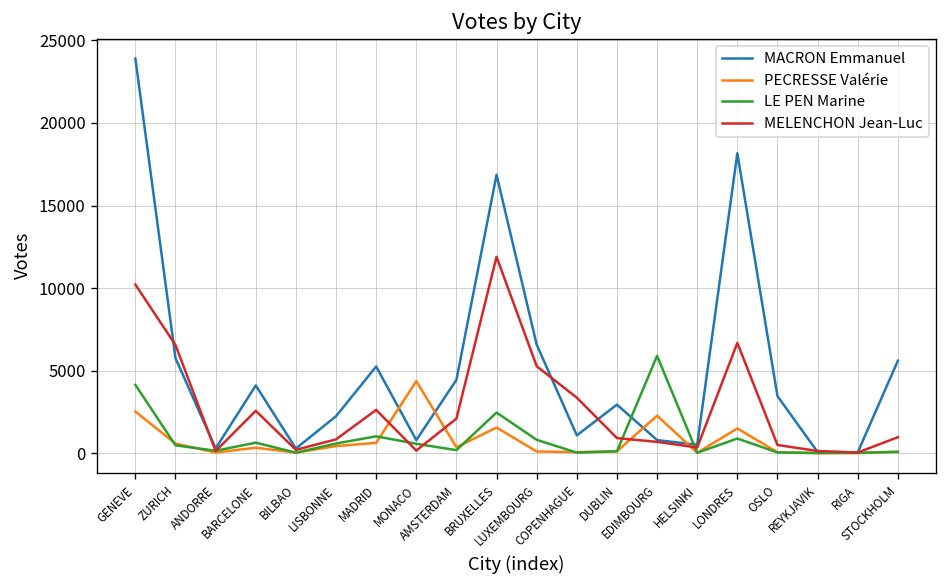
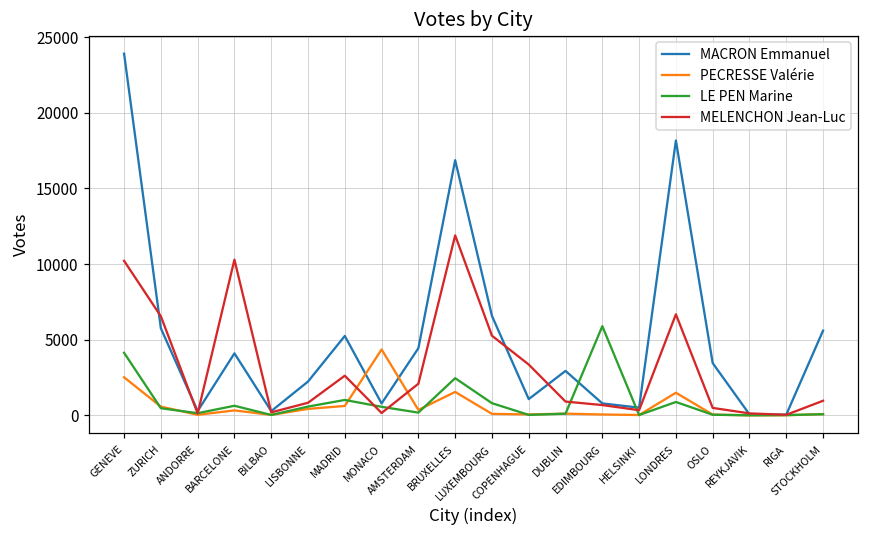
  {
    "MACRON Emmanuel": {
      "GENEVE": 23900,
      "ZURICH": 5800,
      "BARCELONE": 4100,
      "LISBONNE": 2200,
      "MADRID": 5200,
      "MONACO": 800,
      "AMSTERDAM": 4400,
      "BRUXELLES": 16900,
      "LUXEMBOURG": 6600,
      "COPENHAGUE": 1100,
      "DUBLIN": 2900,
      "LONDRES": 18200,
      "OSLO": 3500,
      "STOCKHOLM": 5600
    },
    "PECRESSE Valérie": {
      "GENEVE": 2500,
      "BARCELONE": 300,
      "MADRID": 600,
      "MONACO": 4400,
      "BRUXELLES": 1600,
      "LUXEMBOURG": 100,
-     "EDIMBOURG": 2300,
+     "EDIMBOURG": 100,
      "LONDRES": 1500
    },
    "LE PEN Marine": {
      "GENEVE": 4100,
      "BARCELONE": 600,
      "MADRID": 1000,
      "MONACO": 600,
      "BRUXELLES": 2500,
      "LUXEMBOURG": 800,
      "EDIMBOURG": 5900,
      "LONDRES": 900
    },
    "MELENCHON Jean-Luc": {
      "GENEVE": 10200,
      "ZURICH": 6500,
-     "BARCELONE": 2600,
+     "BARCELONE": 10300,
      "LISBONNE": 800,
      "MADRID": 2600,
      "MONACO": 200,
      "AMSTERDAM": 2100,
      "BRUXELLES": 11900,
      "LUXEMBOURG": 5300,
      "COPENHAGUE": 3400,
      "DUBLIN": 900,
      "LONDRES": 6700,
      "OSLO": 500,
      "STOCKHOLM": 1000
    }
  }
